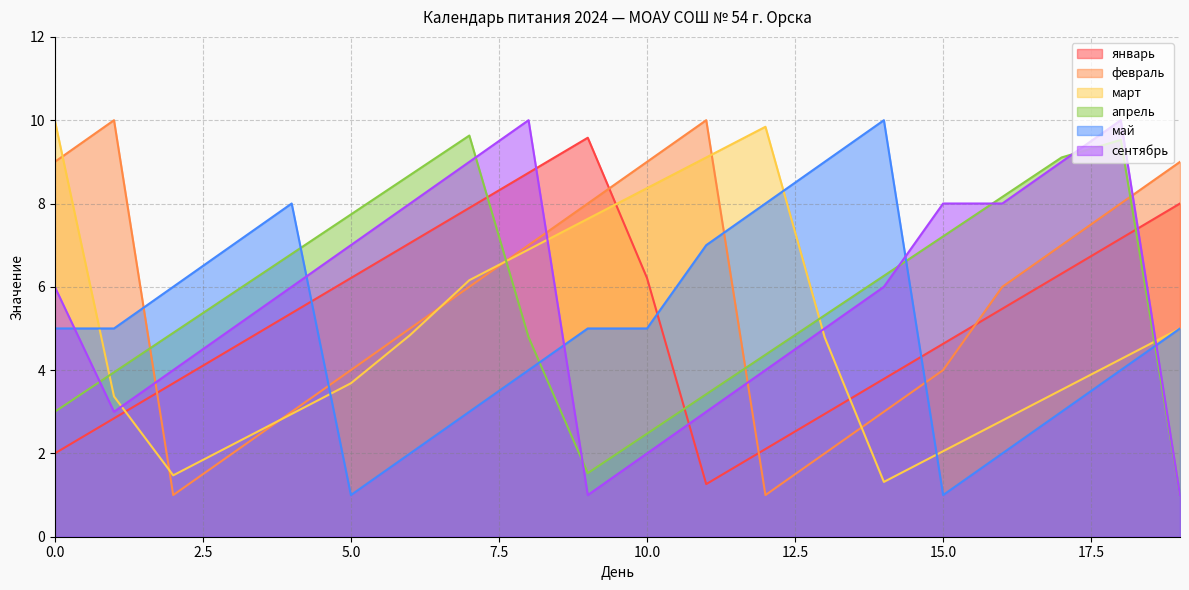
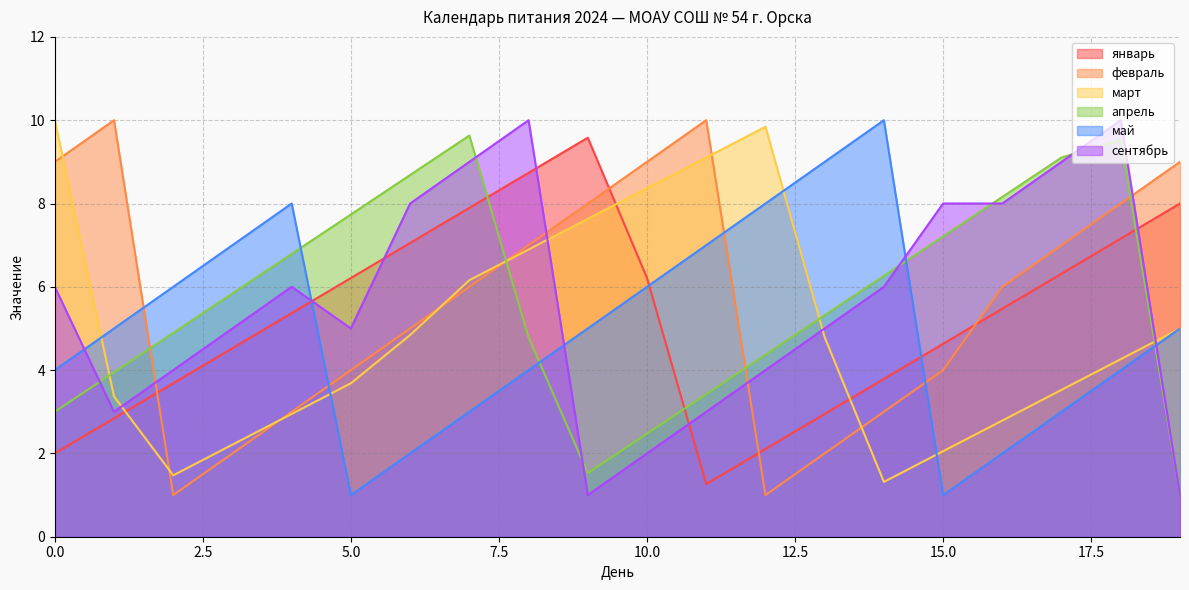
  {
    "апрель": {
      "0.0": 3,
      "5.0": 7.7,
      "10.0": 2.5,
      "15.0": 7.2
    },
    "май": {
-     "0.0": 5,
+     "0.0": 4,
      "5.0": 1,
-     "10.0": 5,
+     "10.0": 6,
      "15.0": 1
    },
    "сентябрь": {
      "0.0": 6,
-     "5.0": 7,
+     "5.0": 5,
      "10.0": 2,
      "15.0": 8
    }
  }
